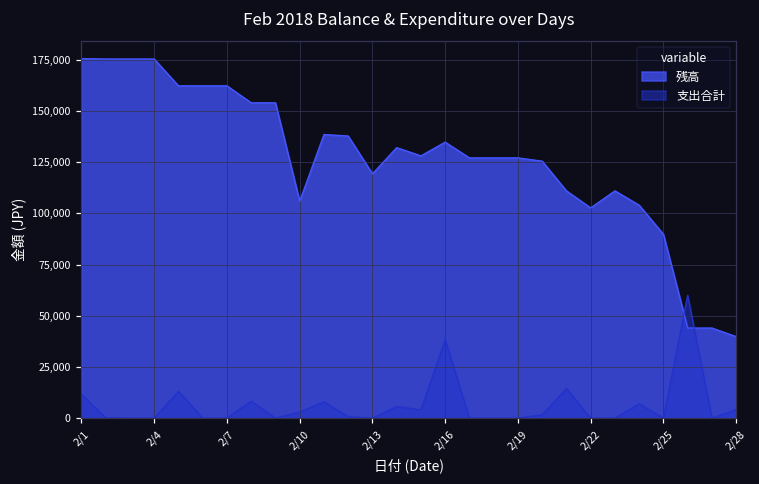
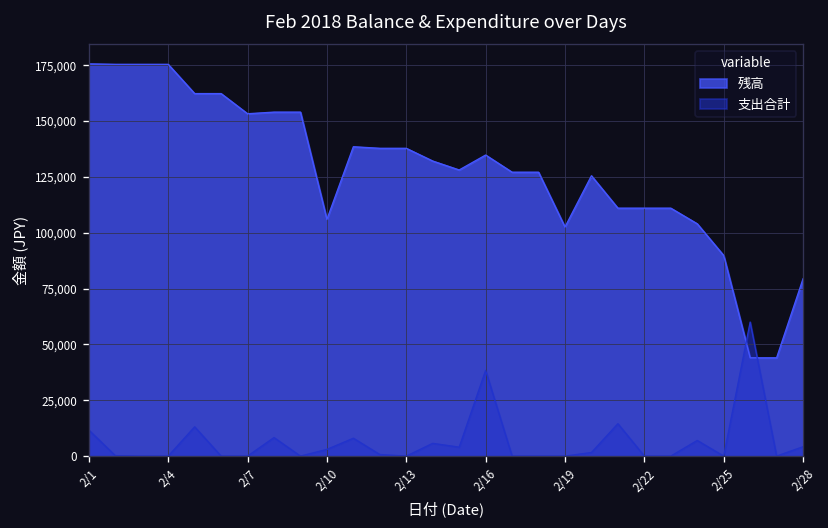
  {
    "残高": {
      "2/1": "176,000",
      "2/4": "175,000",
-     "2/7": "162,000",
+     "2/7": "153,000",
      "2/10": "106,000",
-     "2/13": "119,000",
+     "2/13": "138,000",
      "2/16": "135,000",
-     "2/19": "127,000",
-     "2/22": "103,000",
+     "2/19": "103,000",
+     "2/22": "111,000",
      "2/25": "90,000",
-     "2/28": "40,000"
+     "2/28": "79,000"
    },
    "支出合計": {
      "2/1": "12,000",
      "2/4": "0",
      "2/7": "0",
      "2/10": "3,000",
      "2/13": "0",
      "2/16": "38,000",
      "2/19": "0",
      "2/22": "0",
      "2/25": "0",
      "2/28": "4,000"
    }
  }
